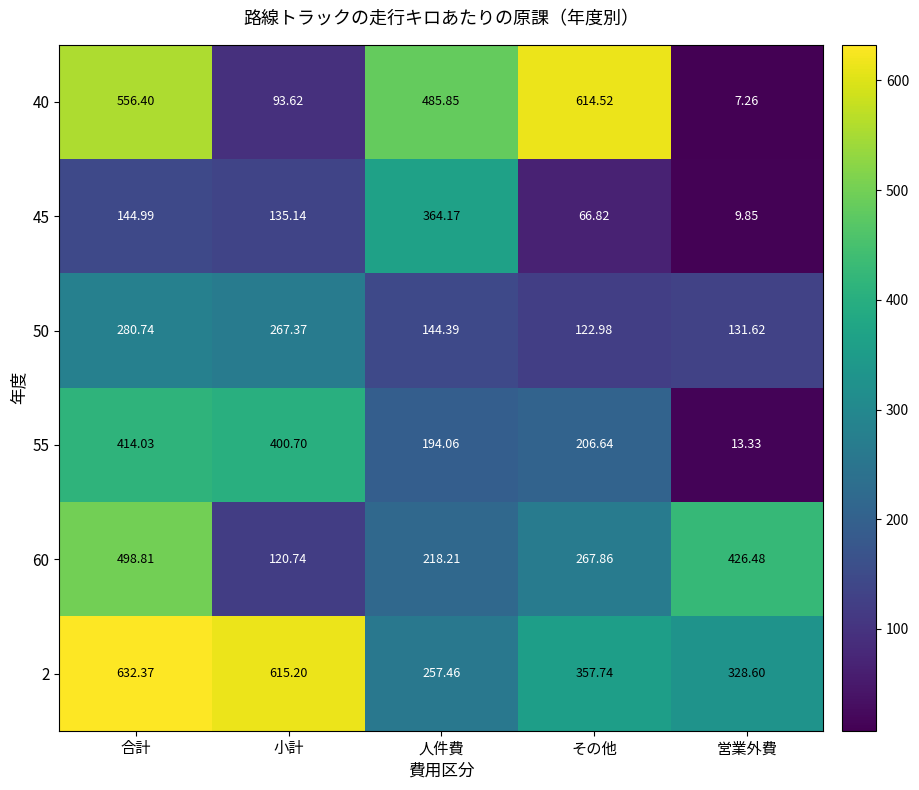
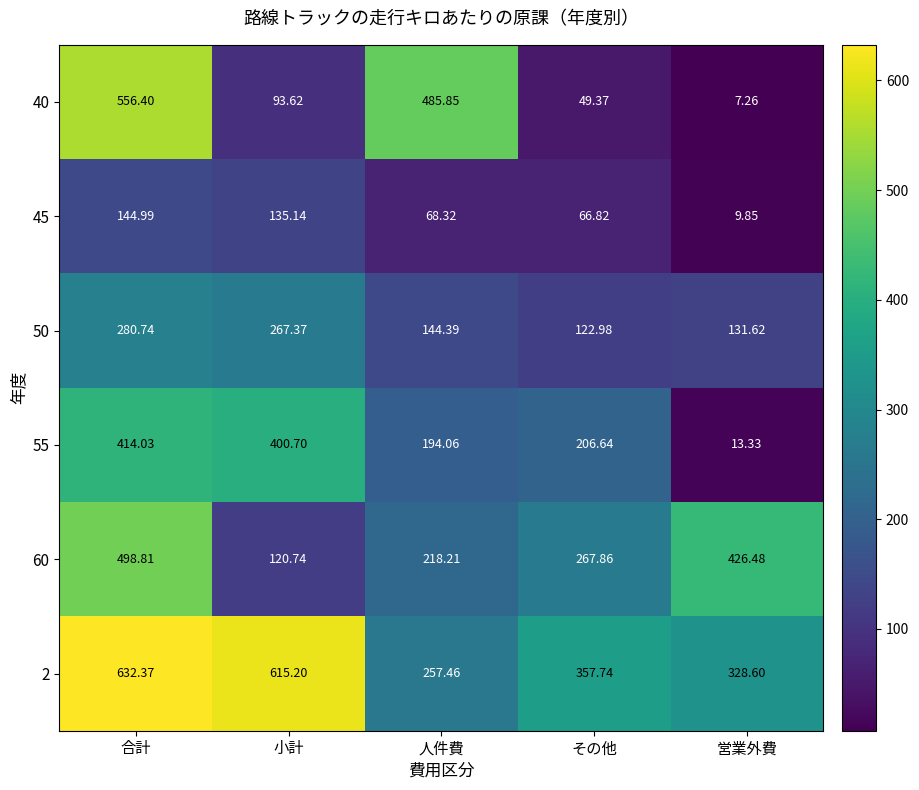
  {
    "40": {
      "合計": 556.40,
      "小計": 93.62,
      "人件費": 485.85,
-     "その他": 614.52,
+     "その他": 49.37,
      "営業外費": 7.26
    },
    "45": {
      "合計": 144.99,
      "小計": 135.14,
-     "人件費": 364.17,
+     "人件費": 68.32,
      "その他": 66.82,
      "営業外費": 9.85
    },
    "50": {
      "合計": 280.74,
      "小計": 267.37,
      "人件費": 144.39,
      "その他": 122.98,
      "営業外費": 131.62
    },
    "55": {
      "合計": 414.03,
      "小計": 400.70,
      "人件費": 194.06,
      "その他": 206.64,
      "営業外費": 13.33
    },
    "60": {
      "合計": 498.81,
      "小計": 120.74,
      "人件費": 218.21,
      "その他": 267.86,
      "営業外費": 426.48
    },
    "2": {
      "合計": 632.37,
      "小計": 615.20,
      "人件費": 257.46,
      "その他": 357.74,
      "営業外費": 328.60
    }
  }
